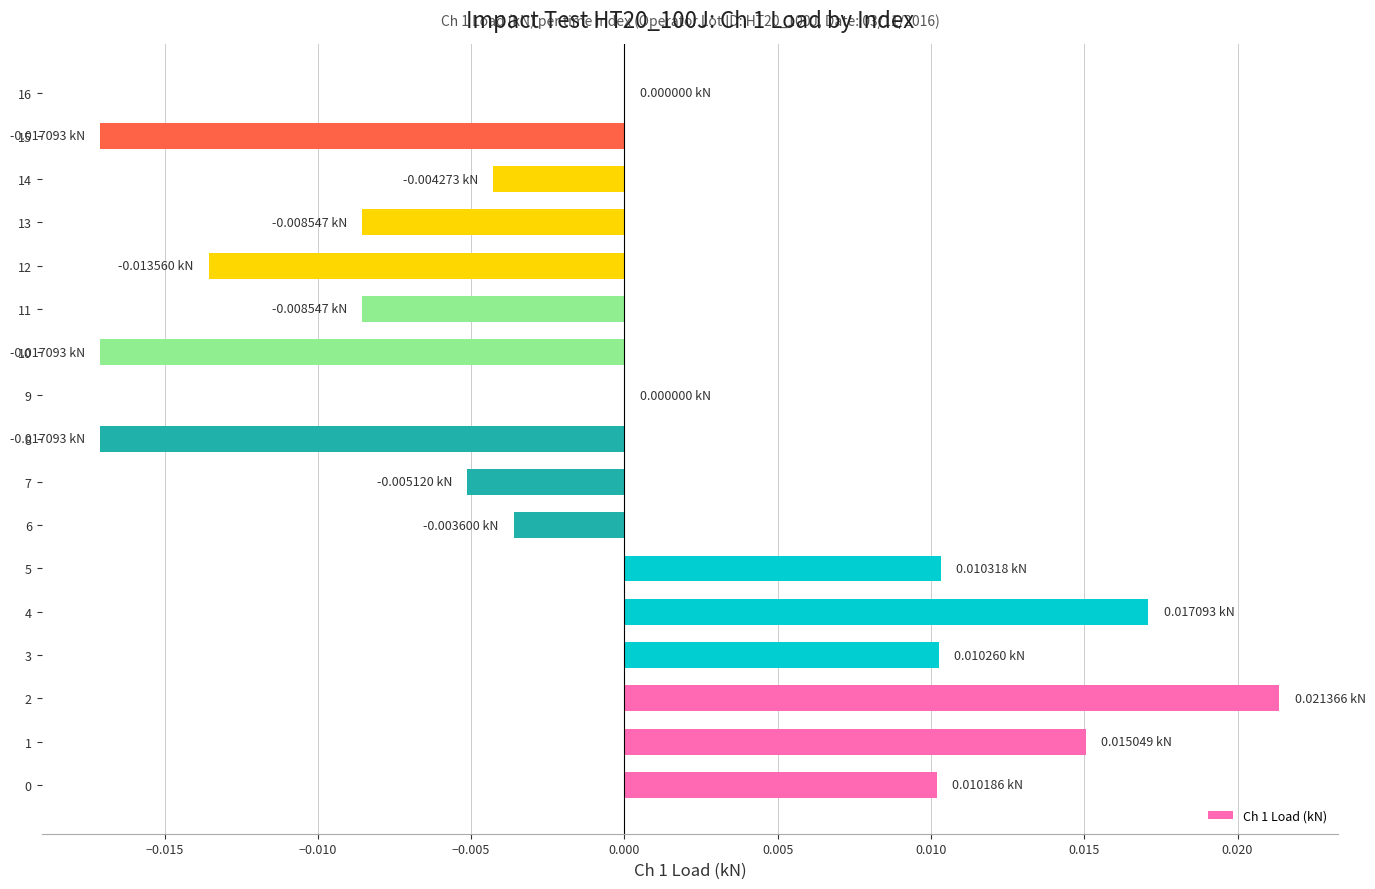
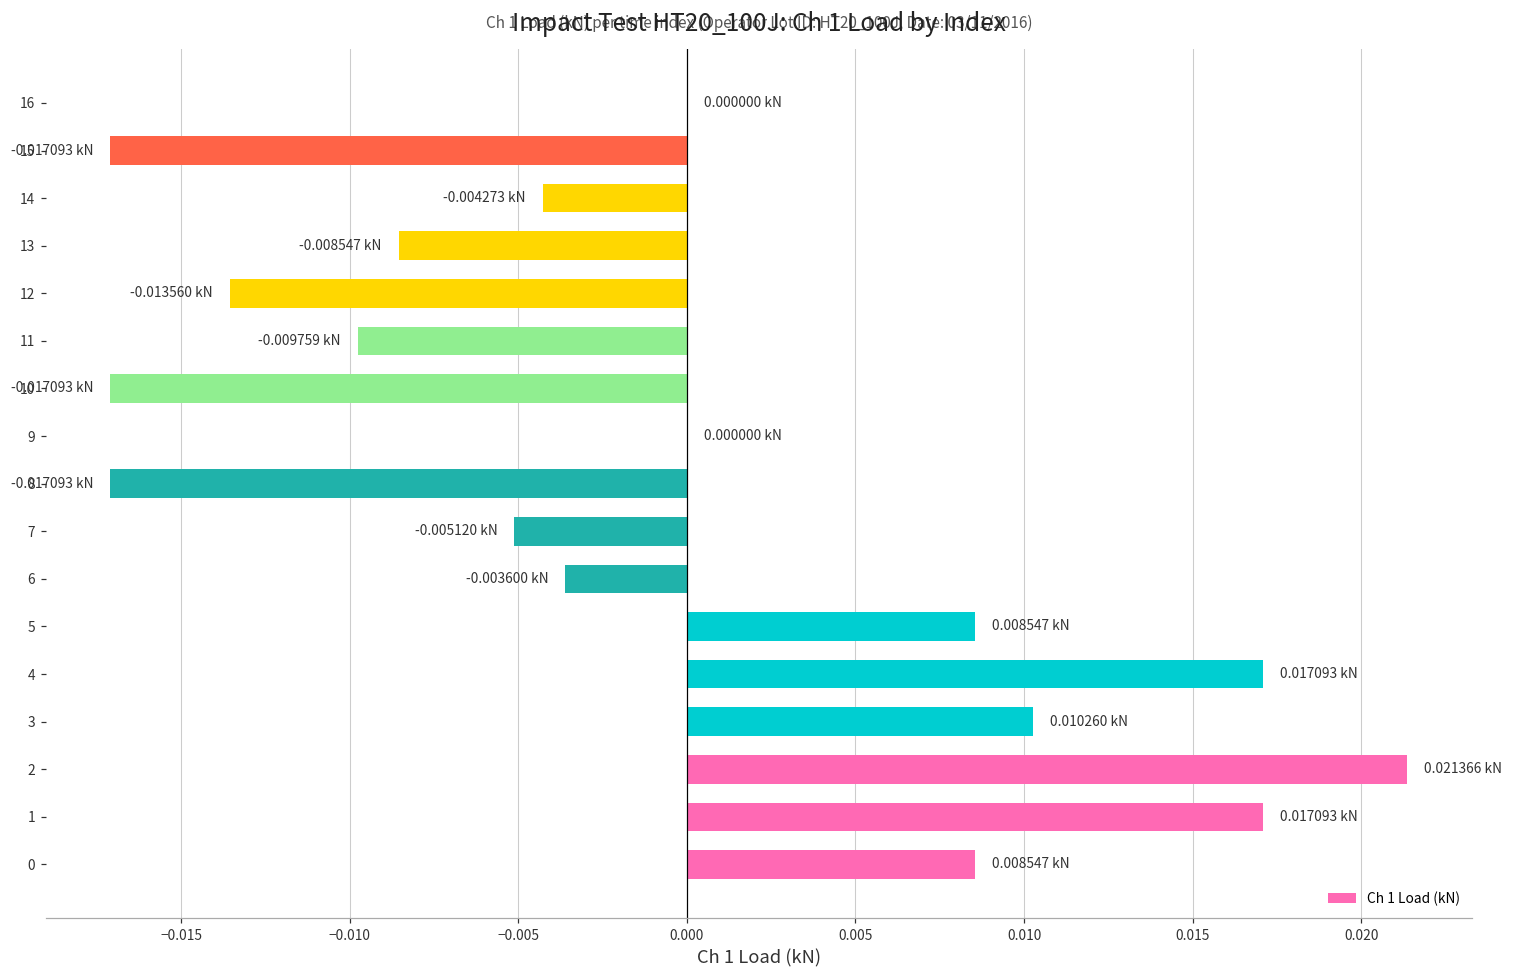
  {
    "16": 0.000000,
    "15": -0.017093,
    "14": -0.004273,
    "13": -0.008547,
    "12": -0.013560,
-   "11": -0.008547,
+   "11": -0.009759,
    "10": -0.017093,
    "9": 0.000000,
    "8": -0.017093,
    "7": -0.005120,
    "6": -0.003600,
-   "5": 0.010318,
+   "5": 0.008547,
    "4": 0.017093,
    "3": 0.010260,
    "2": 0.021366,
-   "1": 0.015049,
-   "0": 0.010186
+   "1": 0.017093,
+   "0": 0.008547
  }
